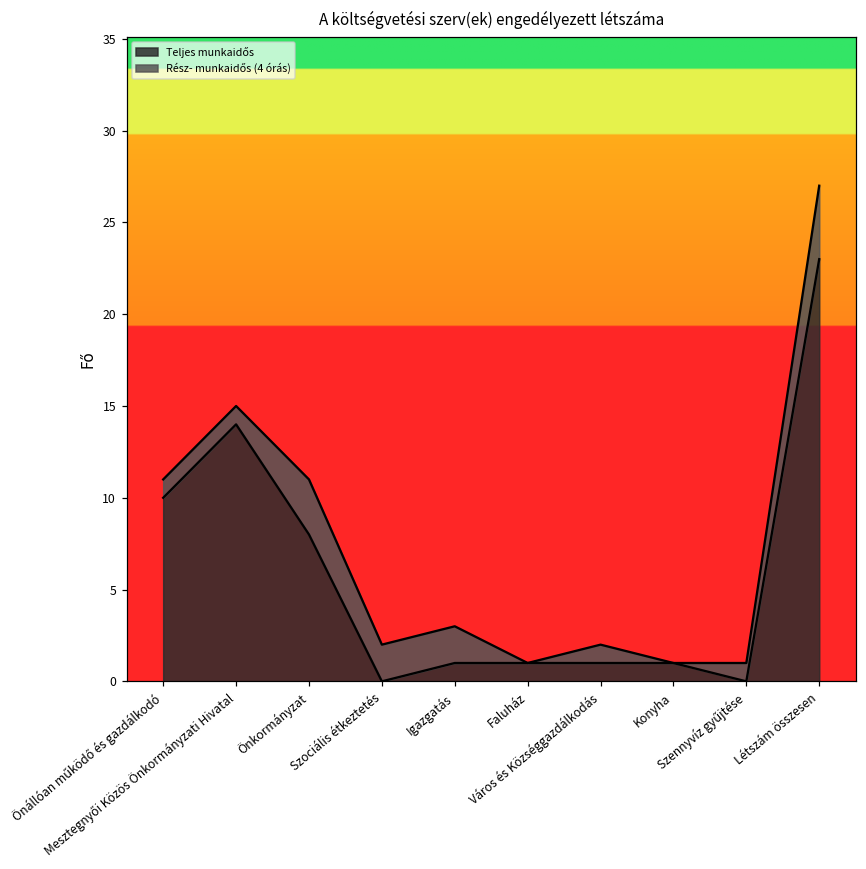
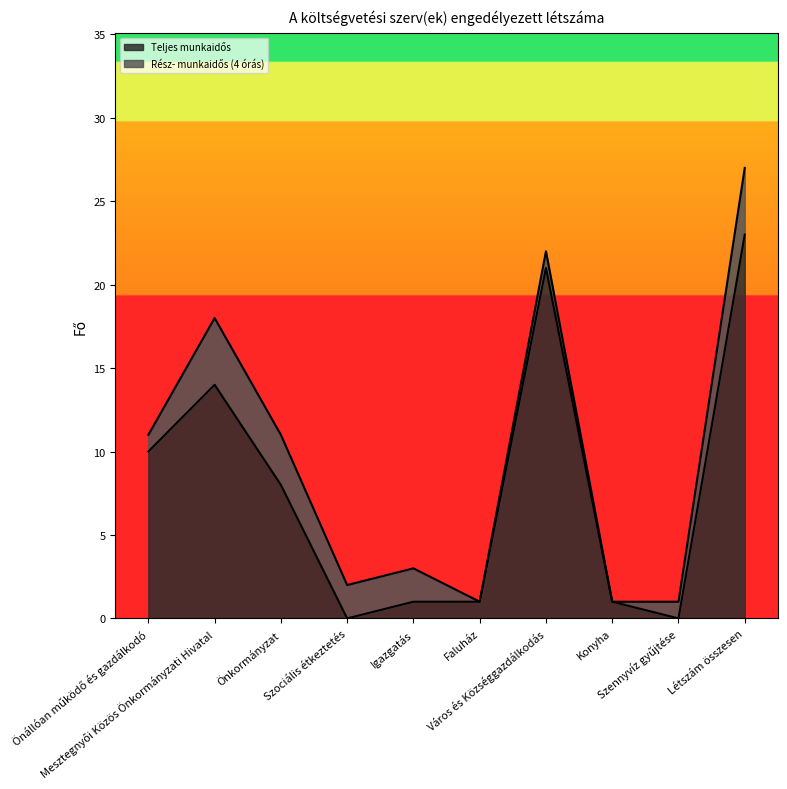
  {
    "Teljes munkaidős": {
      "Önállóan működő és gazdálkodó": 10,
      "Mesztegnyői Közös Önkormányzati Hivatal": 14,
      "Önkormányzat": 8,
      "Szociális étkeztetés": 0,
      "Igazgatás": 1,
-     "Város és Községgazdálkodás": 1,
+     "Város és Községgazdálkodás": 21,
      "Szennyvíz gyűjtése": 0,
      "Létszám összesen": 23
    },
    "Rész- munkaidős (4 órás)": {
      "Önállóan működő és gazdálkodó": 1,
-     "Mesztegnyői Közös Önkormányzati Hivatal": 1,
+     "Mesztegnyői Közös Önkormányzati Hivatal": 4,
      "Önkormányzat": 3,
      "Szociális étkeztetés": 2,
      "Igazgatás": 2,
      "Város és Községgazdálkodás": 1,
      "Szennyvíz gyűjtése": 1,
      "Létszám összesen": 4
    }
  }
